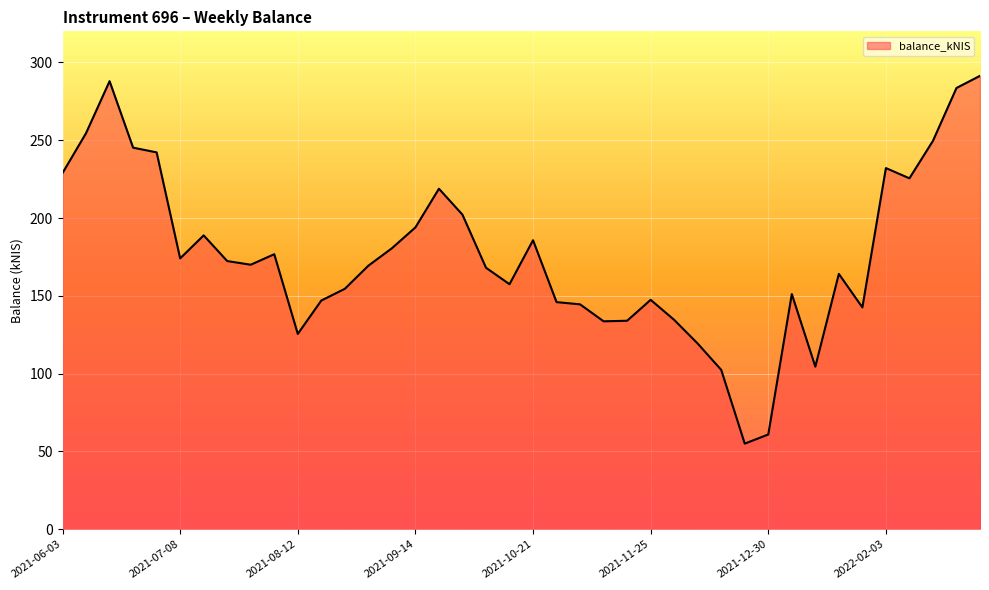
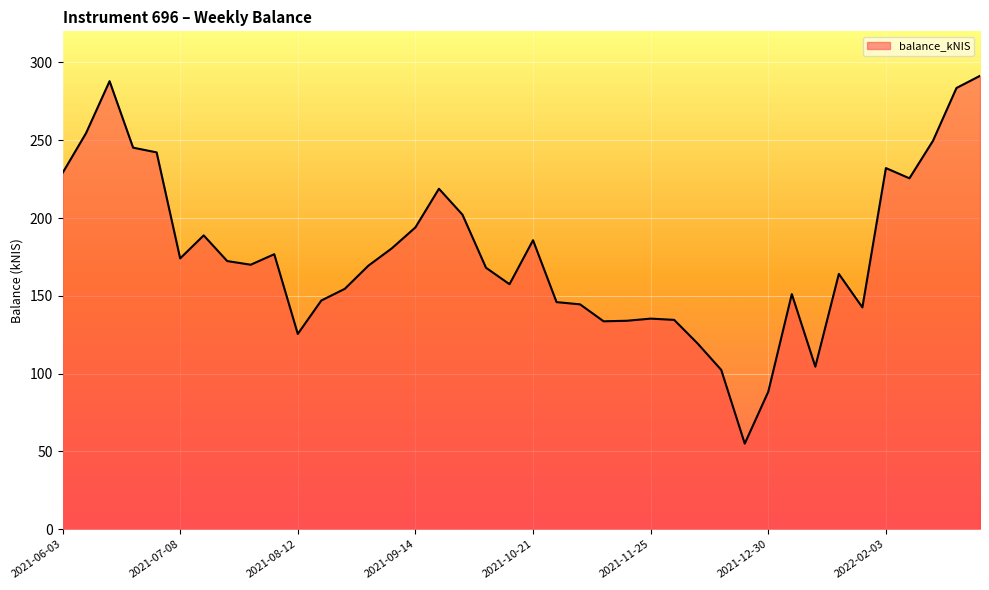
  {
    "2021-06-03": 229,
    "2021-07-08": 174,
    "2021-08-12": 126,
    "2021-09-14": 194,
    "2021-10-21": 186,
-   "2021-11-25": 147,
-   "2021-12-30": 61,
+   "2021-11-25": 135,
+   "2021-12-30": 88,
    "2022-02-03": 232
  }
